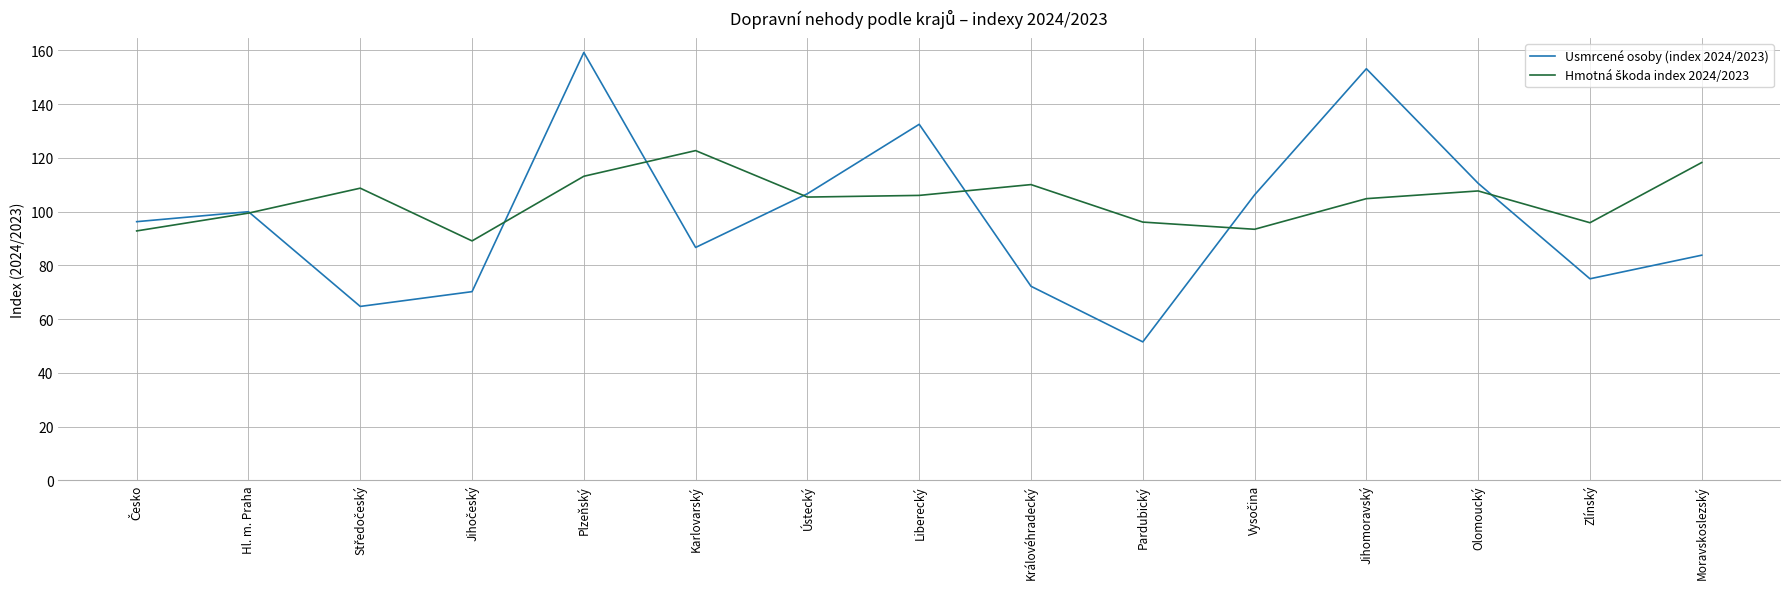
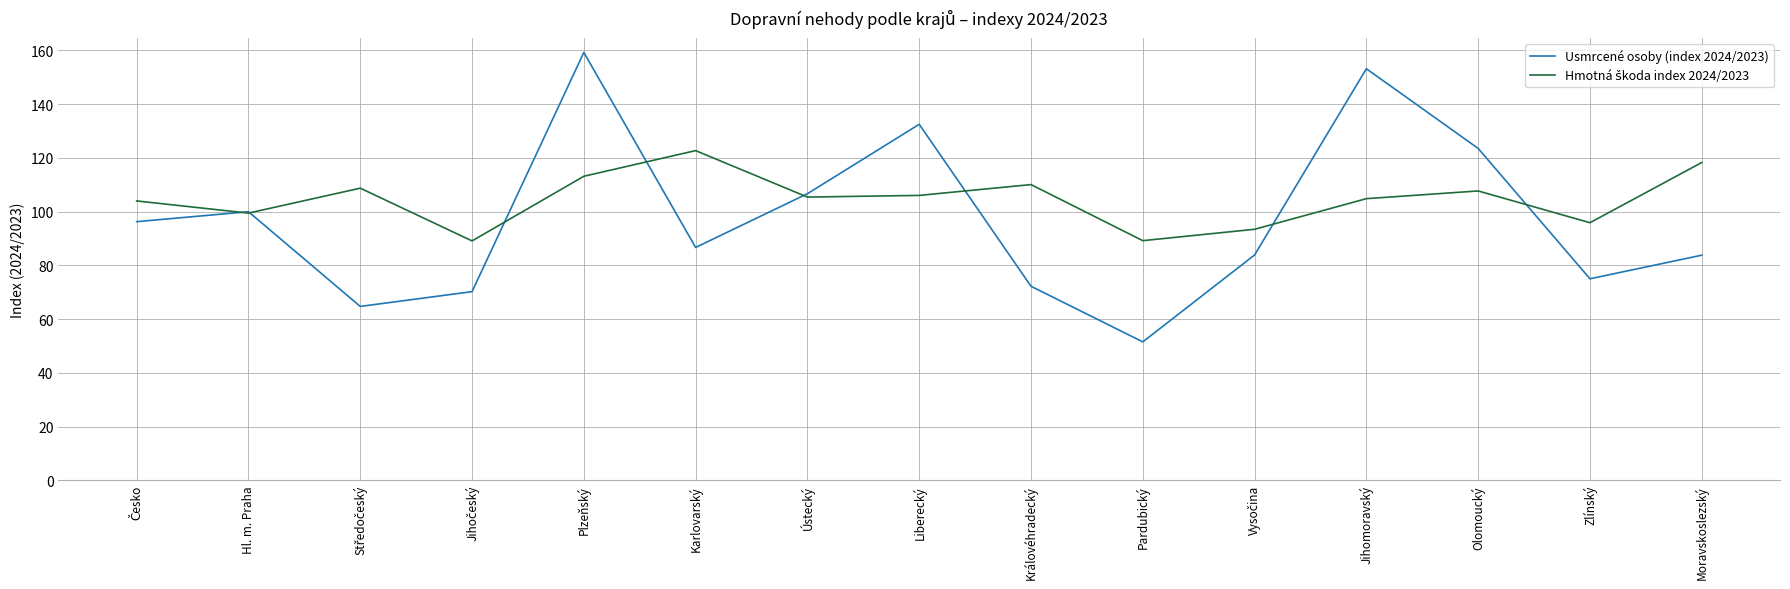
  {
    "Usmrcené osoby (index 2024/2023)": {
      "Česko": 96,
      "Středočeský": 65,
      "Jihočeský": 70,
      "Plzeňský": 159,
      "Karlovarský": 87,
      "Ústecký": 107,
      "Liberecký": 133,
      "Královéhradecký": 72,
      "Pardubický": 52,
-     "Vysočina": 106,
+     "Vysočina": 84,
      "Jihomoravský": 153,
-     "Olomoucký": 111,
+     "Olomoucký": 124,
      "Zlínský": 75,
      "Moravskoslezský": 84
    },
    "Hmotná škoda index 2024/2023": {
-     "Česko": 93,
+     "Česko": 104,
      "Středočeský": 109,
      "Jihočeský": 89,
      "Plzeňský": 113,
      "Karlovarský": 123,
      "Ústecký": 105,
      "Liberecký": 106,
      "Královéhradecký": 110,
-     "Pardubický": 96,
+     "Pardubický": 89,
      "Vysočina": 93,
      "Jihomoravský": 105,
      "Olomoucký": 108,
      "Zlínský": 96,
      "Moravskoslezský": 118
    }
  }
